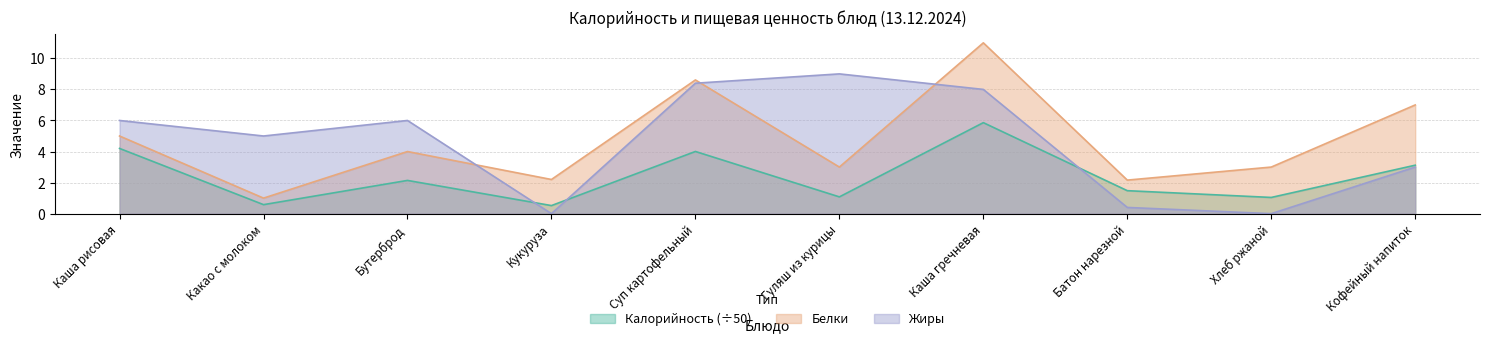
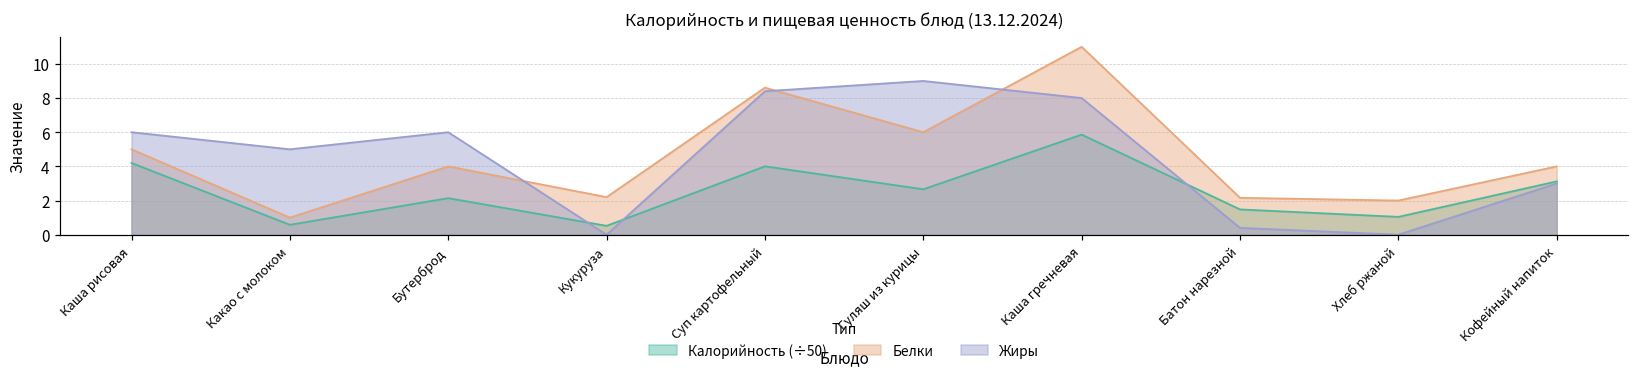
  {
    "Калорийность (÷50)": {
      "Каша рисовая": 4.2,
      "Какао с молоком": 0.6,
      "Бутерброд": 2.1,
      "Кукуруза": 0.5,
      "Суп картофельный": 4.0,
-     "Гуляш из курицы": 1.1,
+     "Гуляш из курицы": 2.7,
      "Каша гречневая": 5.9,
      "Батон нарезной": 1.5,
      "Хлеб ржаной": 1.0
    },
    "Белки": {
      "Каша рисовая": 5,
      "Какао с молоком": 1,
      "Бутерброд": 4,
      "Кукуруза": 2.2,
      "Суп картофельный": 8.6,
-     "Гуляш из курицы": 3,
+     "Гуляш из курицы": 6,
      "Каша гречневая": 11,
      "Батон нарезной": 2,
-     "Хлеб ржаной": 3,
-     "Кофейный напиток": 7
+     "Хлеб ржаной": 2,
+     "Кофейный напиток": 4
    },
    "Жиры": {
      "Каша рисовая": 6.0,
      "Какао с молоком": 5.0,
      "Бутерброд": 6.0,
      "Кукуруза": 0.0,
      "Суп картофельный": 8.4,
      "Гуляш из курицы": 9.0,
      "Каша гречневая": 8.0,
      "Батон нарезной": 0.4,
      "Хлеб ржаной": 0.0
    }
  }
